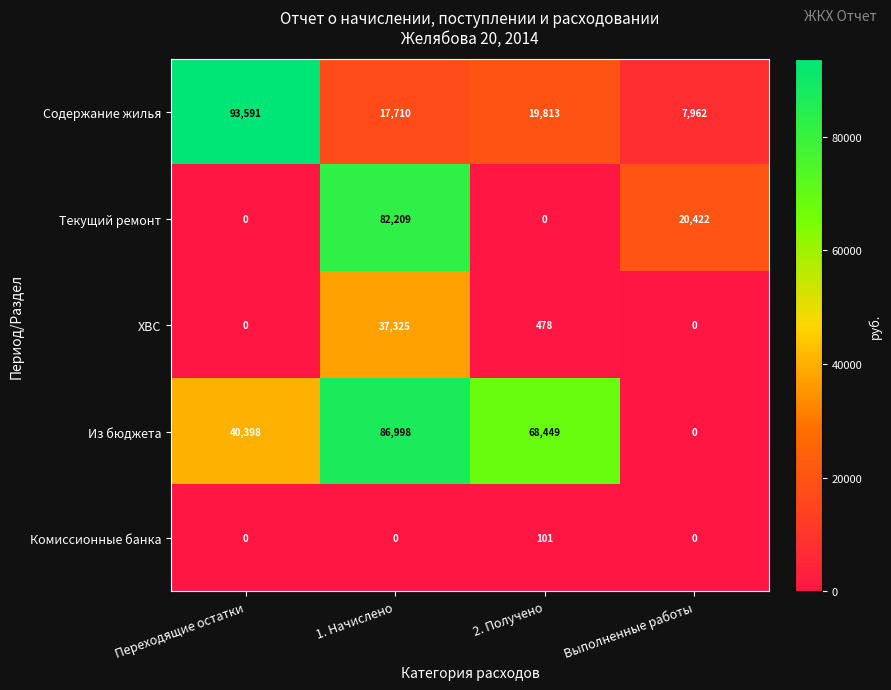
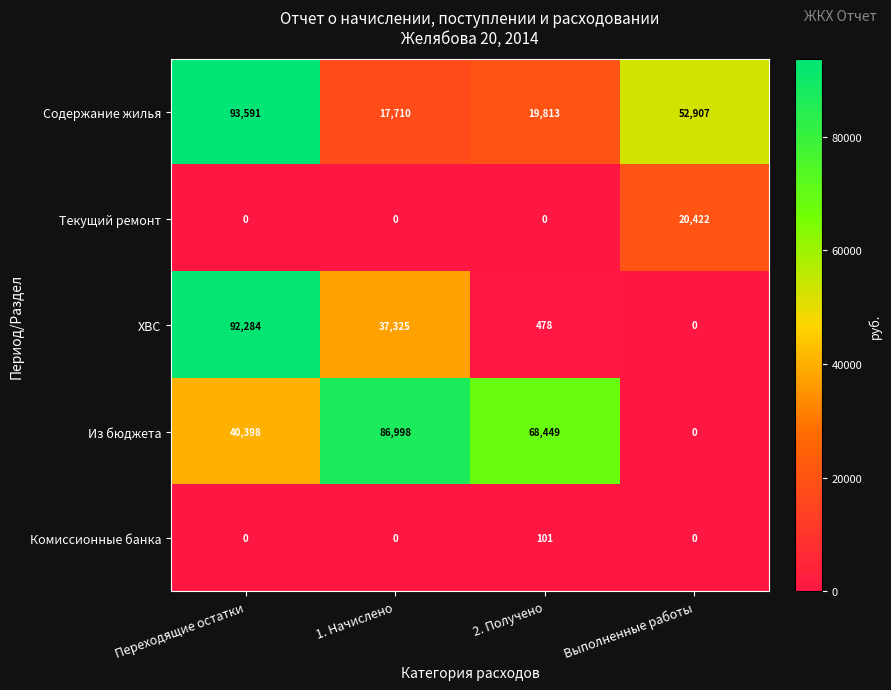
  {
    "Содержание жилья": {
      "Переходящие остатки": "93,591",
      "1. Начислено": "17,710",
      "2. Получено": "19,813",
-     "Выполненные работы": "7,962"
+     "Выполненные работы": "52,907"
    },
    "Текущий ремонт": {
      "Переходящие остатки": "0",
-     "1. Начислено": "82,209",
+     "1. Начислено": "0",
      "2. Получено": "0",
      "Выполненные работы": "20,422"
    },
    "ХВС": {
-     "Переходящие остатки": "0",
+     "Переходящие остатки": "92,284",
      "1. Начислено": "37,325",
      "2. Получено": "478",
      "Выполненные работы": "0"
    },
    "Из бюджета": {
      "Переходящие остатки": "40,398",
      "1. Начислено": "86,998",
      "2. Получено": "68,449",
      "Выполненные работы": "0"
    },
    "Комиссионные банка": {
      "Переходящие остатки": "0",
      "1. Начислено": "0",
      "2. Получено": "101",
      "Выполненные работы": "0"
    }
  }
